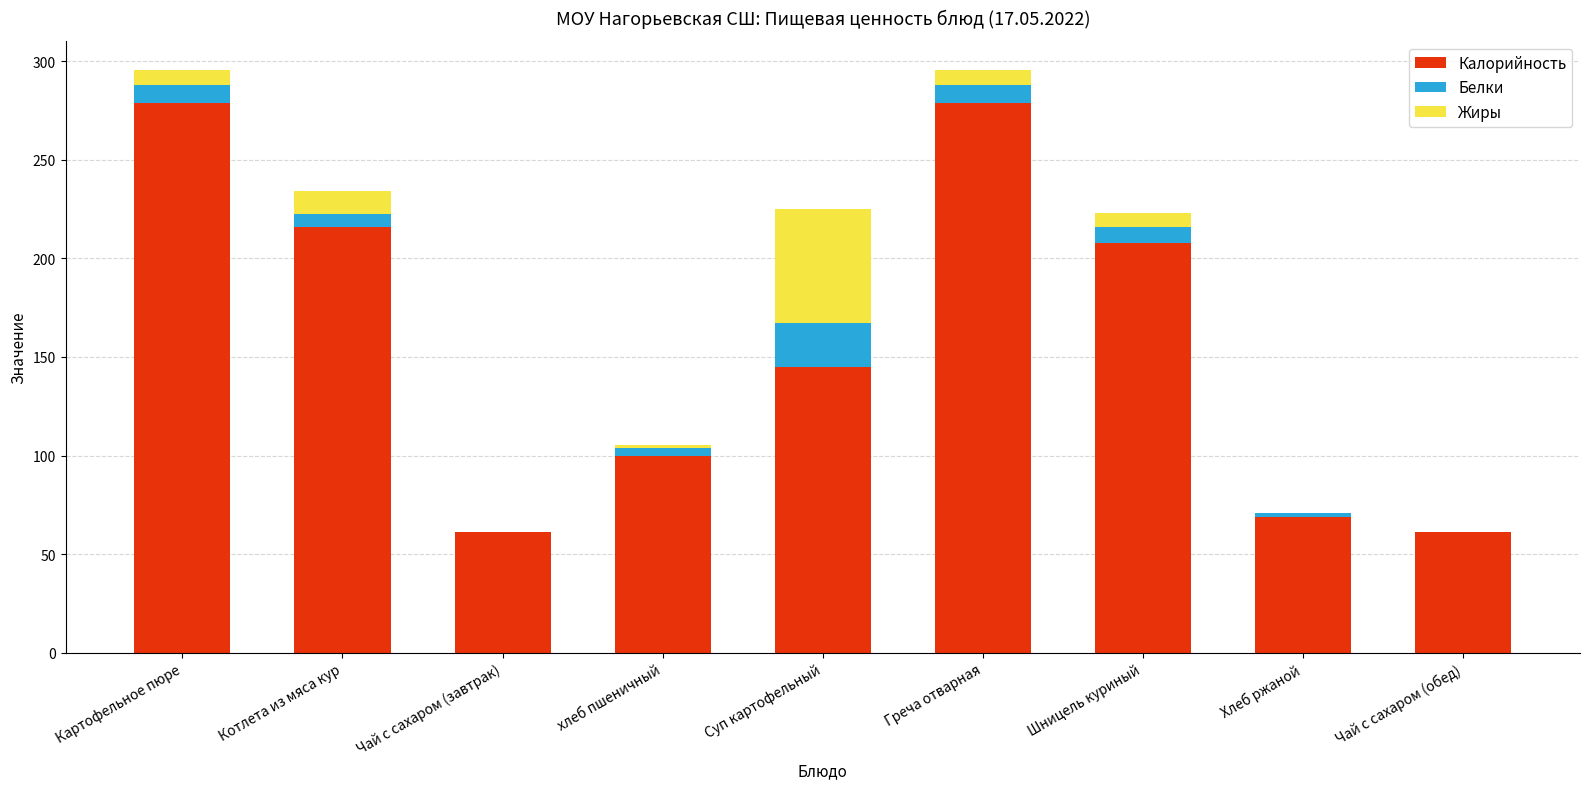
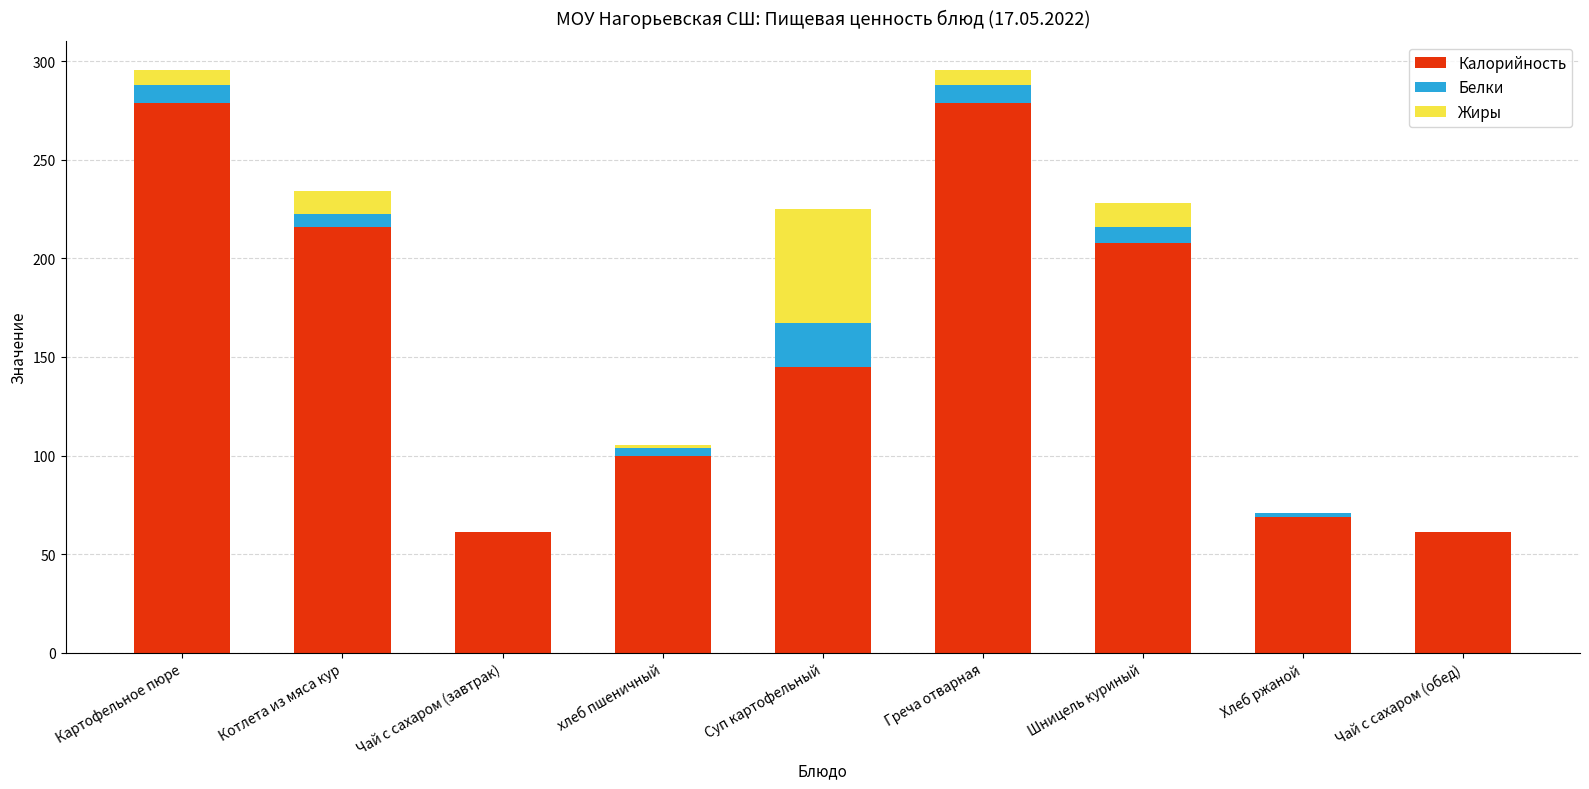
  {
    "Калорийность": {
      "Картофельное пюре": 279,
      "Котлета из мяса кур": 216,
      "Чай с сахаром (завтрак)": 61,
      "хлеб пшеничный": 100,
      "Суп картофельный": 145,
      "Греча отварная": 279,
      "Шницель куриный": 208,
      "Хлеб ржаной": 69,
      "Чай с сахаром (обед)": 61
    },
    "Белки": {
      "Картофельное пюре": 9,
      "Котлета из мяса кур": 7,
      "хлеб пшеничный": 4,
      "Суп картофельный": 22,
      "Греча отварная": 9,
      "Шницель куриный": 8,
      "Хлеб ржаной": 2
    },
    "Жиры": {
      "Картофельное пюре": 8,
      "Котлета из мяса кур": 11,
      "Чай с сахаром (завтрак)": 0,
      "хлеб пшеничный": 2,
      "Суп картофельный": 58,
      "Греча отварная": 8,
-     "Шницель куриный": 7,
+     "Шницель куриный": 12,
      "Хлеб ржаной": 0,
      "Чай с сахаром (обед)": 0
    }
  }
